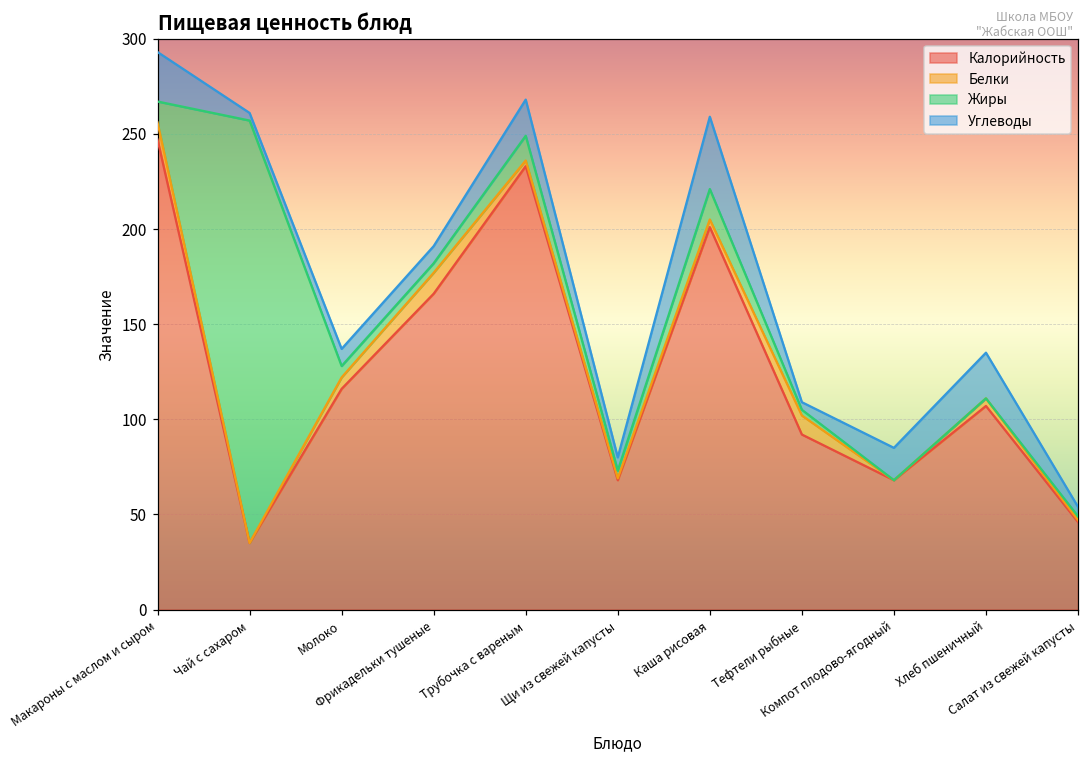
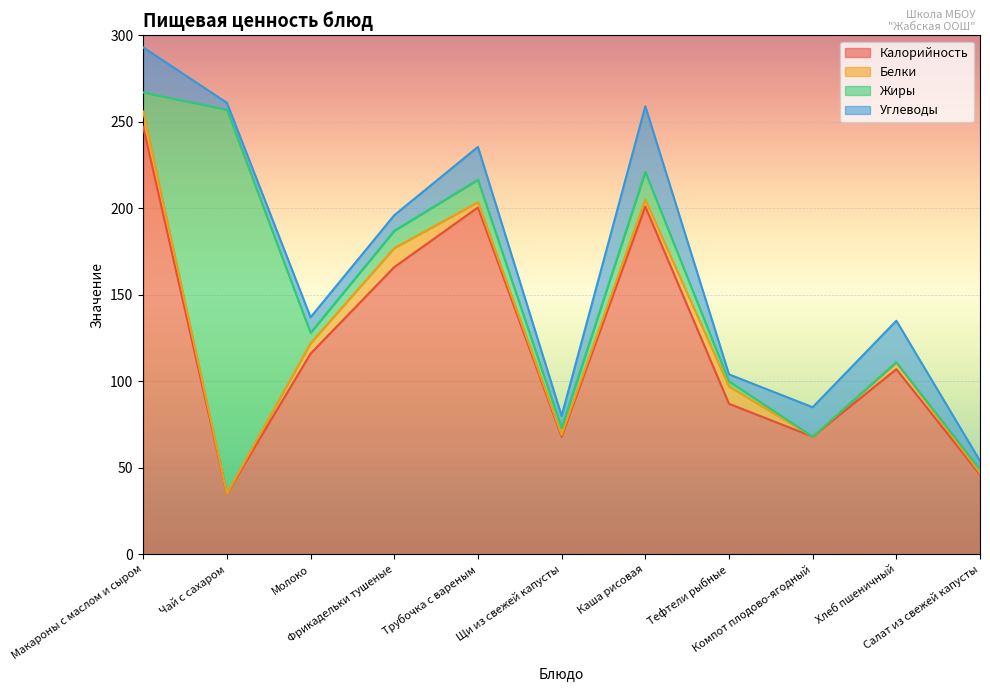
  {
    "Калорийность": {
      "Макароны с маслом и сыром": 247,
      "Молоко": 116,
      "Фрикадельки тушеные": 166,
-     "Трубочка с вареным": 233,
+     "Трубочка с вареным": 201,
      "Каша рисовая": 201,
-     "Тефтели рыбные": 92,
+     "Тефтели рыбные": 87,
      "Хлеб пшеничный": 107
    },
    "Белки": {
      "Макароны с маслом и сыром": 9,
      "Молоко": 6,
      "Фрикадельки тушеные": 11,
      "Трубочка с вареным": 3,
      "Каша рисовая": 4,
      "Тефтели рыбные": 10
    },
    "Жиры": {
      "Макароны с маслом и сыром": 11,
      "Чай с сахаром": 222,
      "Молоко": 6,
-     "Фрикадельки тушеные": 5,
+     "Фрикадельки тушеные": 10,
      "Трубочка с вареным": 13,
      "Щи из свежей капусты": 4,
      "Каша рисовая": 16,
      "Тефтели рыбные": 3,
      "Салат из свежей капусты": 2
    },
    "Углеводы": {
      "Макароны с маслом и сыром": 26,
      "Чай с сахаром": 4,
      "Молоко": 9,
      "Фрикадельки тушеные": 9,
      "Трубочка с вареным": 19,
      "Щи из свежей капусты": 7,
      "Каша рисовая": 38,
      "Тефтели рыбные": 4,
      "Компот плодово-ягодный": 17,
      "Хлеб пшеничный": 24,
      "Салат из свежей капусты": 5
    }
  }
